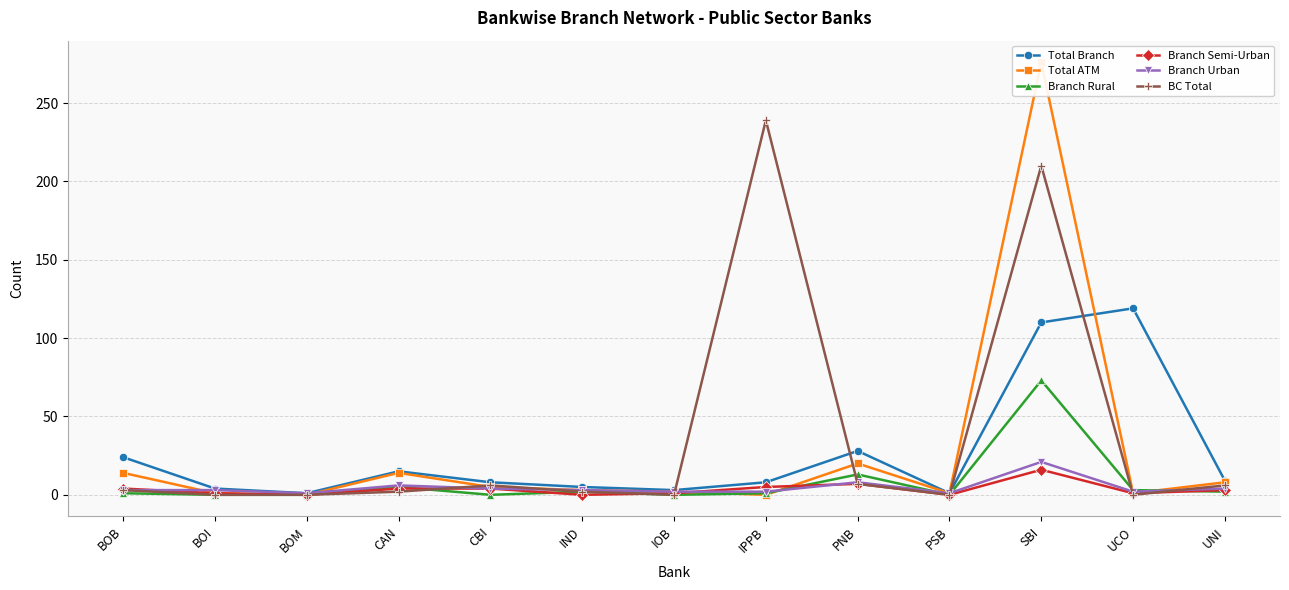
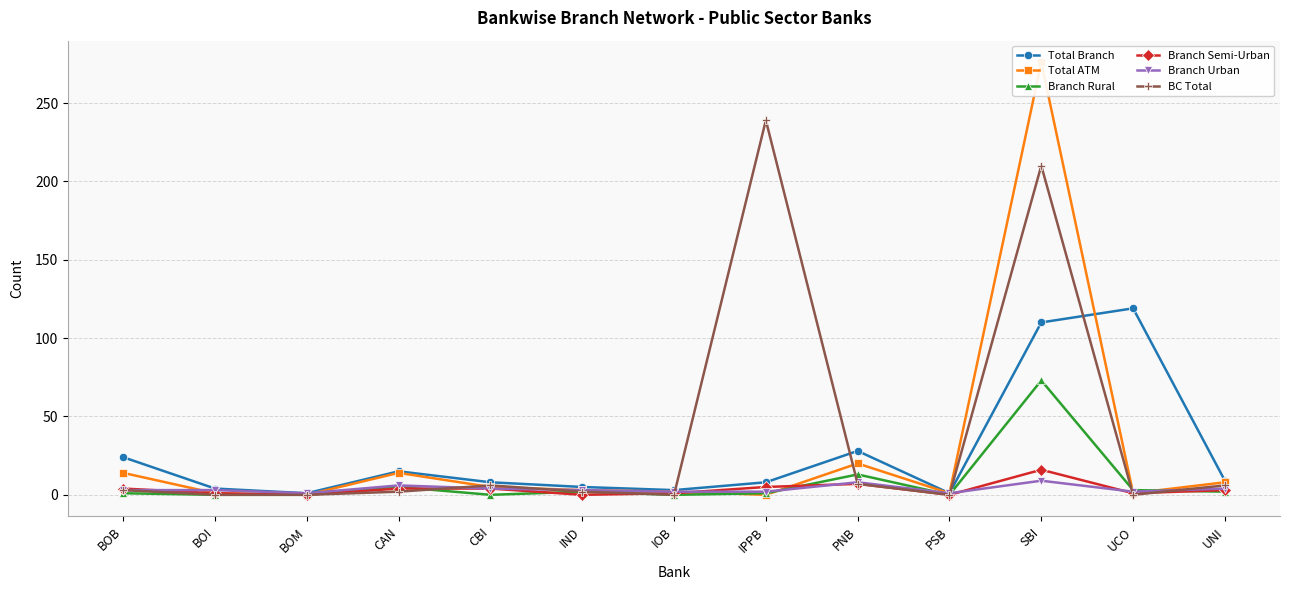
  {
    "Total Branch": {
      "BOB": 24,
      "CBI": 8,
      "IND": 5,
      "IPPB": 8,
      "PNB": 28,
      "SBI": 110,
      "UCO": 119
    },
    "Total ATM": {
      "BOB": 14,
      "PNB": 20
    },
    "Branch Rural": {
      "BOB": 1,
      "CBI": 0,
      "PNB": 13,
      "SBI": 73
    },
    "Branch Semi-Urban": {
      "IND": 0,
      "IPPB": 5,
      "SBI": 16
    },
    "Branch Urban": {
-     "SBI": 21
+     "SBI": 9
    },
    "BC Total": {
      "CAN": 2,
      "IPPB": 239,
      "SBI": 210,
      "UNI": 6
    }
  }
